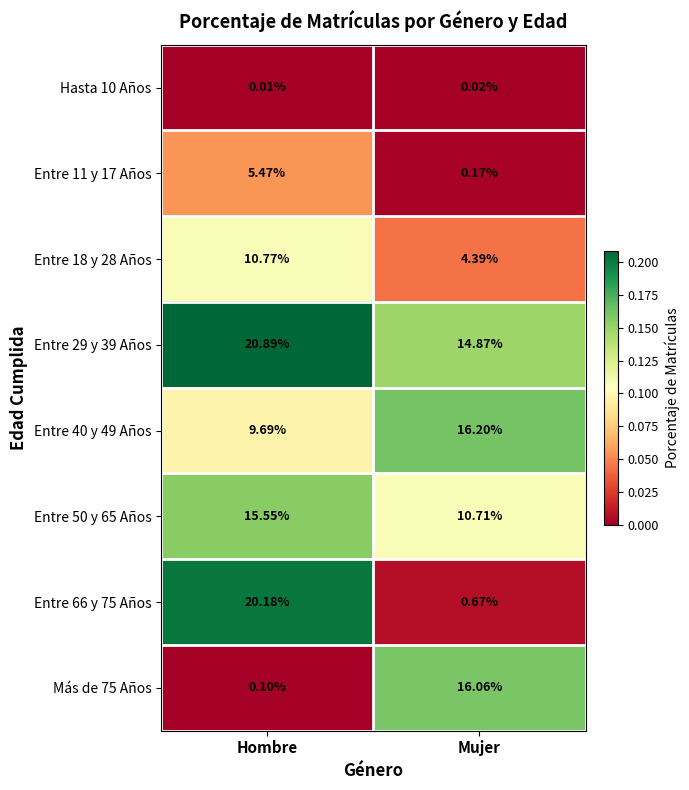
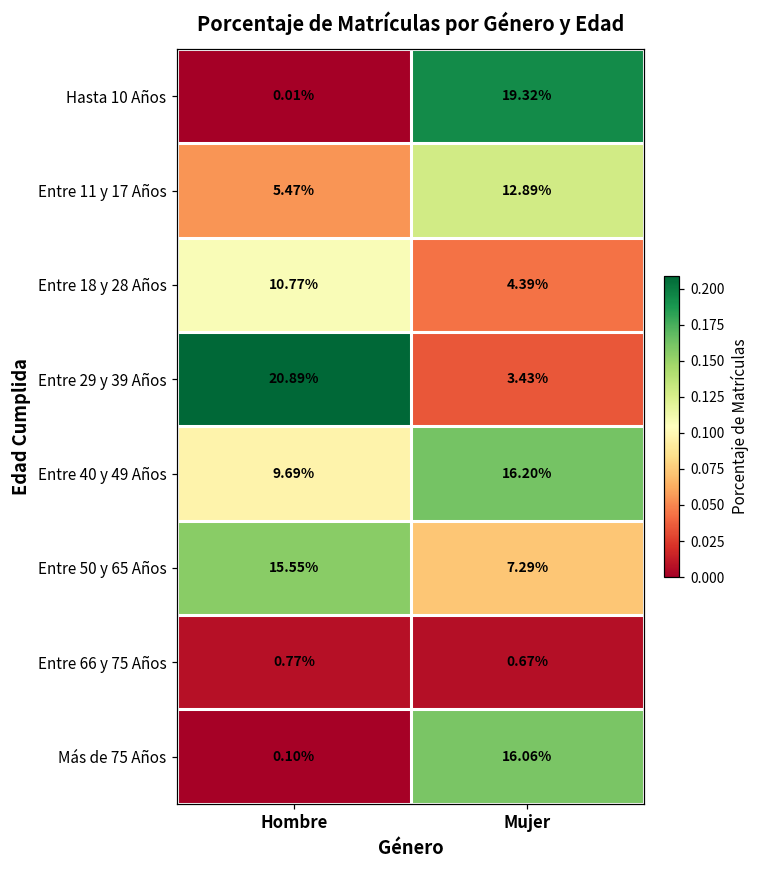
  {
    "Hasta 10 Años": {
      "Hombre": "0.01%",
-     "Mujer": "0.02%"
+     "Mujer": "19.32%"
    },
    "Entre 11 y 17 Años": {
      "Hombre": "5.47%",
-     "Mujer": "0.17%"
+     "Mujer": "12.89%"
    },
    "Entre 18 y 28 Años": {
      "Hombre": "10.77%",
      "Mujer": "4.39%"
    },
    "Entre 29 y 39 Años": {
      "Hombre": "20.89%",
-     "Mujer": "14.87%"
+     "Mujer": "3.43%"
    },
    "Entre 40 y 49 Años": {
      "Hombre": "9.69%",
      "Mujer": "16.20%"
    },
    "Entre 50 y 65 Años": {
      "Hombre": "15.55%",
-     "Mujer": "10.71%"
+     "Mujer": "7.29%"
    },
    "Entre 66 y 75 Años": {
-     "Hombre": "20.18%",
+     "Hombre": "0.77%",
      "Mujer": "0.67%"
    },
    "Más de 75 Años": {
      "Hombre": "0.10%",
      "Mujer": "16.06%"
    }
  }
